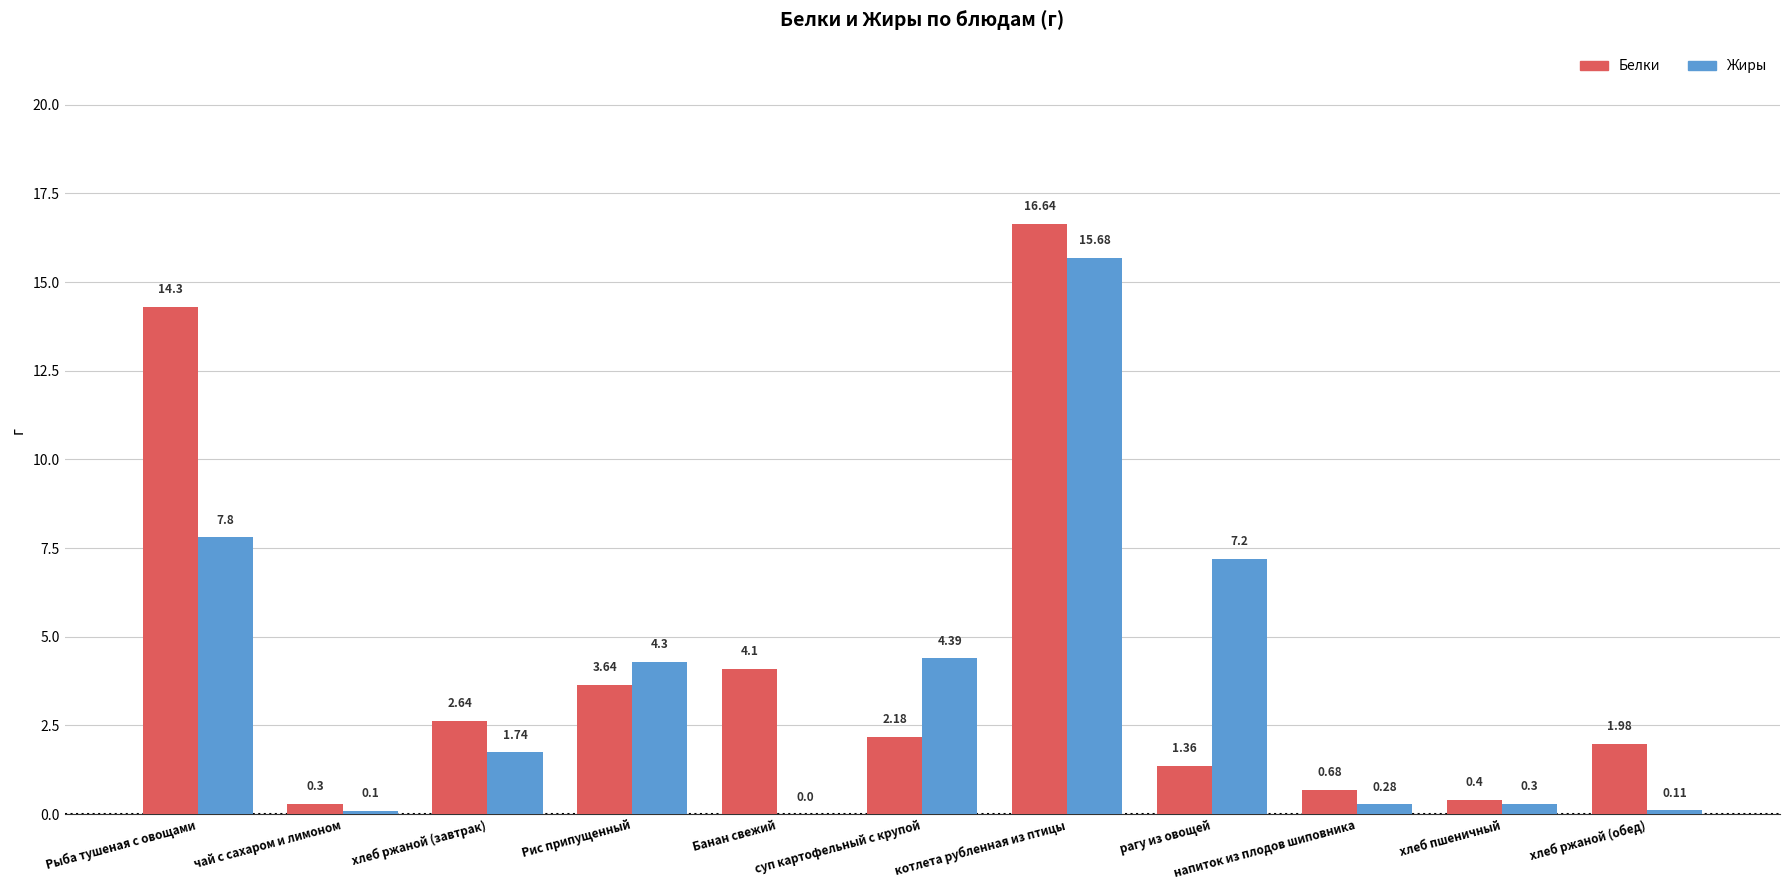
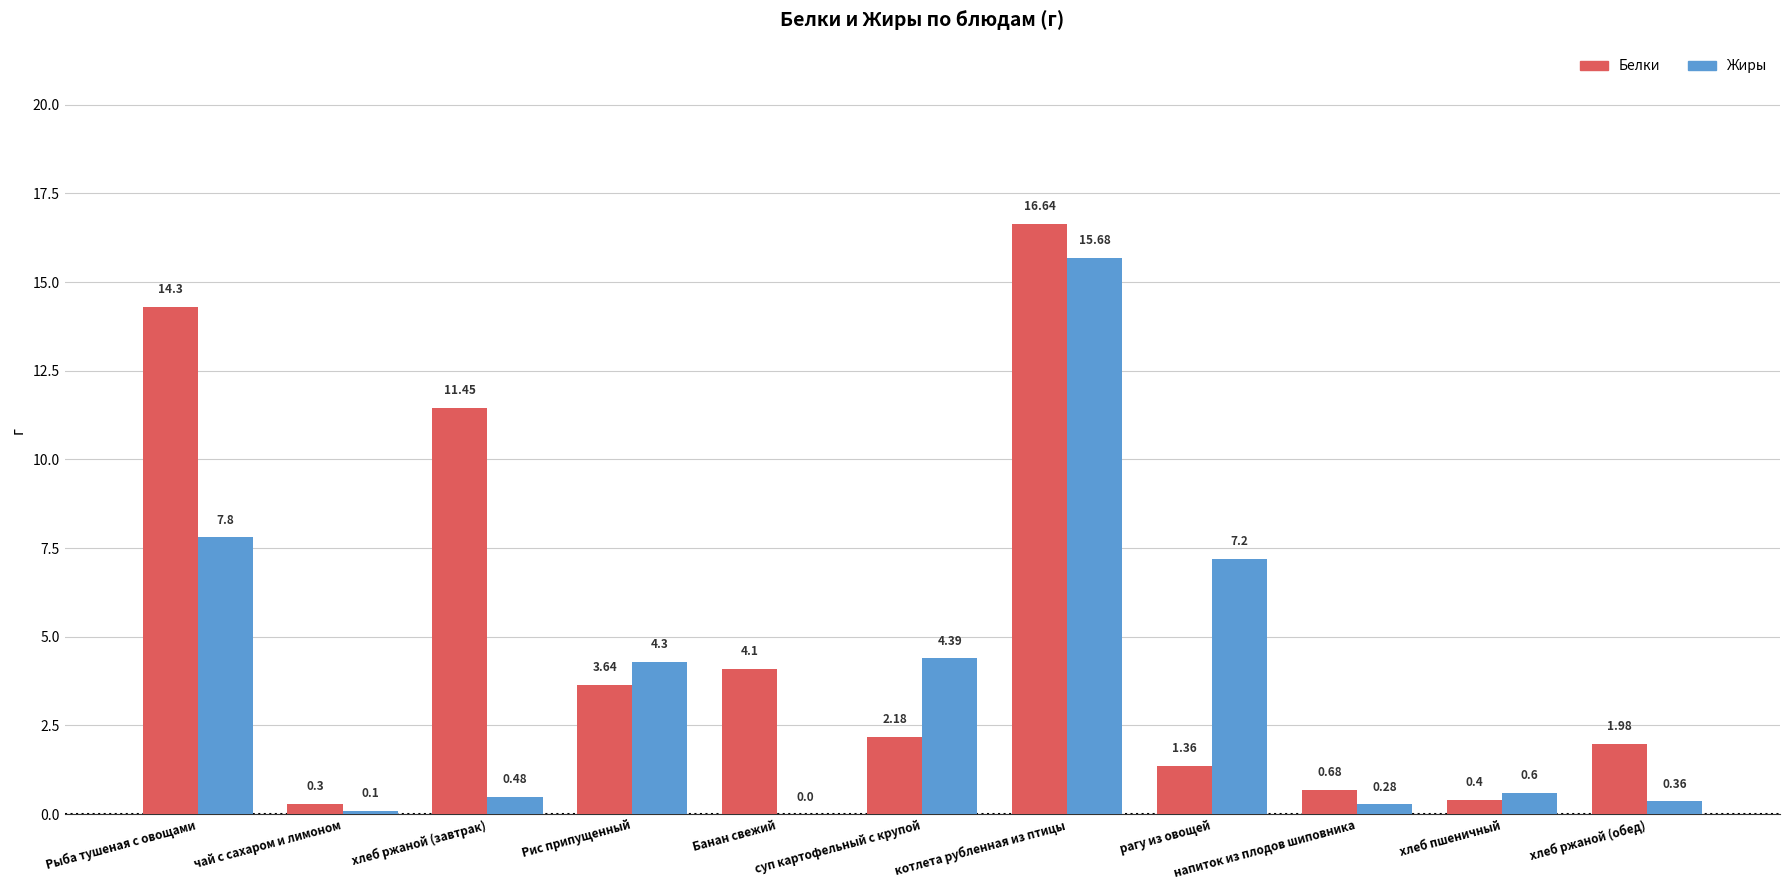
  {
    "Белки": {
      "Рыба тушеная с овощами": 14.3,
      "чай с сахаром и лимоном": 0.3,
-     "хлеб ржаной (завтрак)": 2.64,
+     "хлеб ржаной (завтрак)": 11.45,
      "Рис припущенный": 3.64,
      "Банан свежий": 4.1,
      "суп картофельный с крупой": 2.18,
      "котлета рубленная из птицы": 16.64,
      "рагу из овощей": 1.36,
      "напиток из плодов шиповника": 0.68,
      "хлеб пшеничный": 0.4,
      "хлеб ржаной (обед)": 1.98
    },
    "Жиры": {
      "Рыба тушеная с овощами": 7.8,
      "чай с сахаром и лимоном": 0.1,
-     "хлеб ржаной (завтрак)": 1.74,
+     "хлеб ржаной (завтрак)": 0.48,
      "Рис припущенный": 4.3,
      "Банан свежий": 0.0,
      "суп картофельный с крупой": 4.39,
      "котлета рубленная из птицы": 15.68,
      "рагу из овощей": 7.2,
      "напиток из плодов шиповника": 0.28,
-     "хлеб пшеничный": 0.3,
-     "хлеб ржаной (обед)": 0.11
+     "хлеб пшеничный": 0.6,
+     "хлеб ржаной (обед)": 0.36
    }
  }
